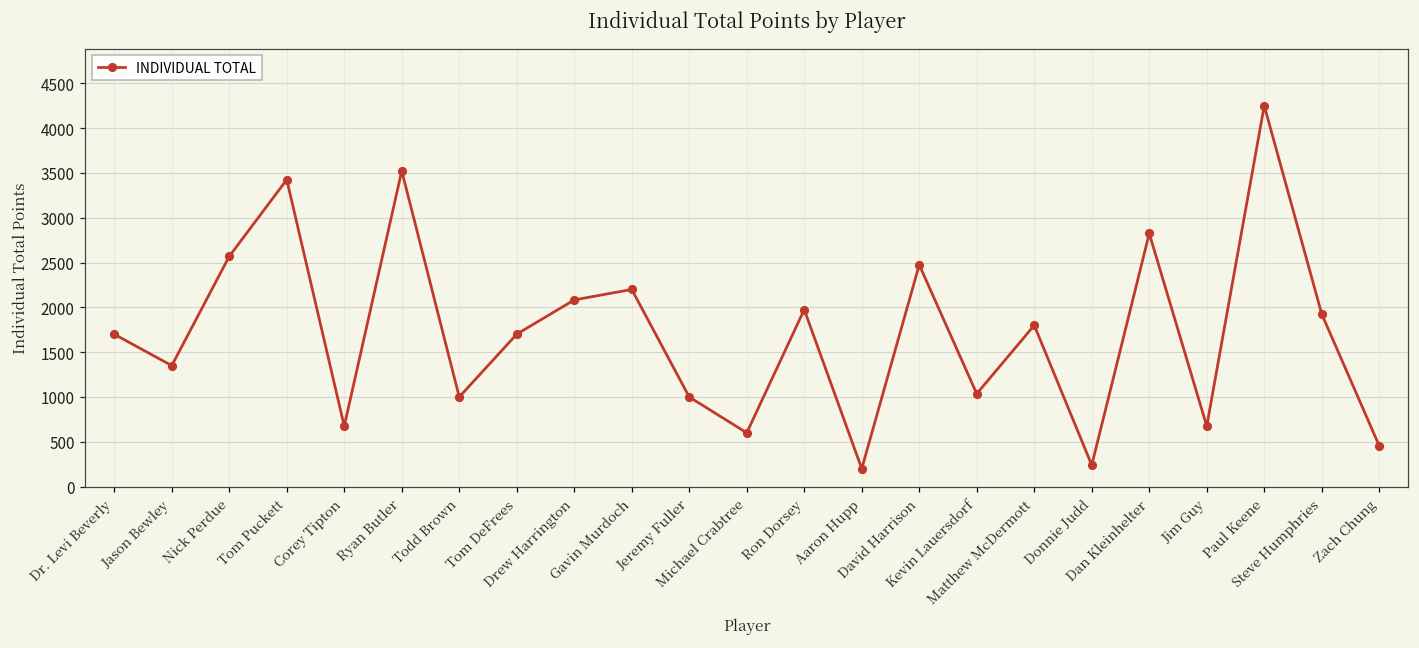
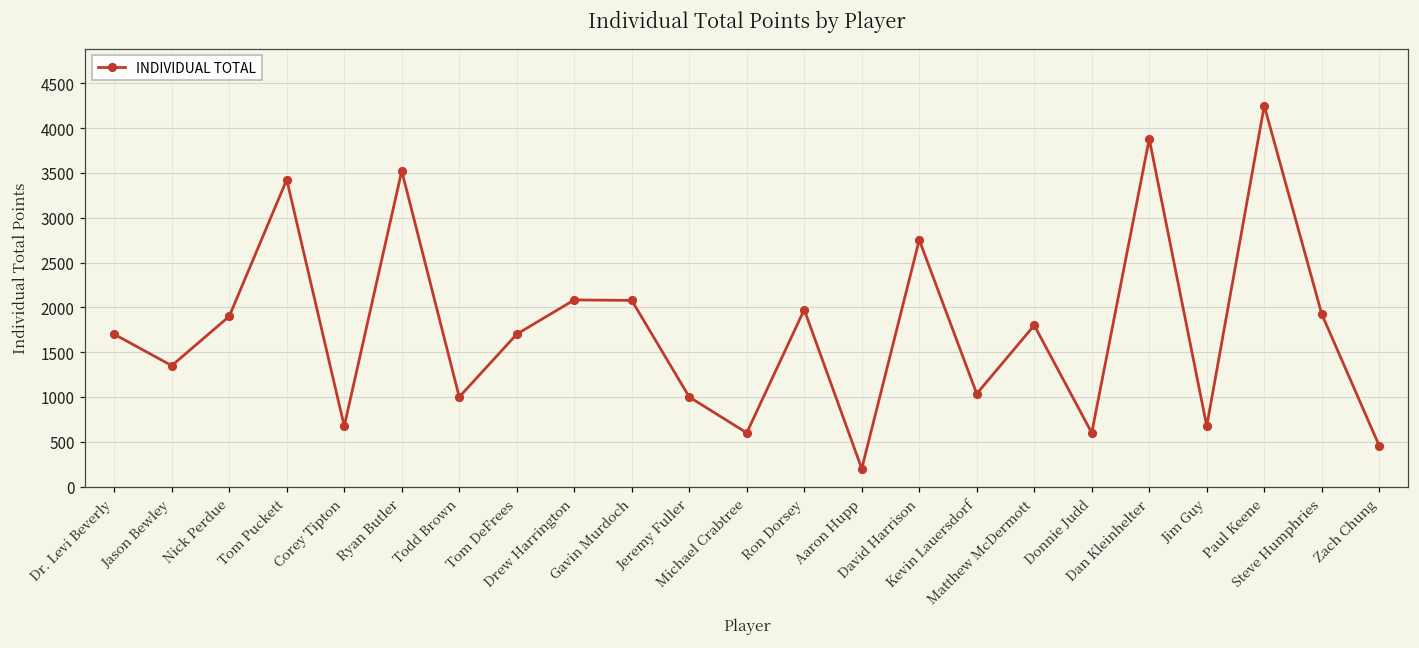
  {
    "Dr. Levi Beverly": 1700,
    "Jason Bewley": 1400,
-   "Nick Perdue": 2600,
+   "Nick Perdue": 1900,
    "Tom Puckett": 3400,
    "Corey Tipton": 700,
    "Ryan Butler": 3500,
    "Todd Brown": 1000,
    "Tom DeFrees": 1700,
    "Drew Harrington": 2100,
-   "Gavin Murdoch": 2200,
+   "Gavin Murdoch": 2100,
    "Jeremy Fuller": 1000,
    "Michael Crabtree": 600,
    "Ron Dorsey": 2000,
    "Aaron Hupp": 200,
-   "David Harrison": 2500,
+   "David Harrison": 2800,
    "Kevin Lauersdorf": 1000,
    "Matthew McDermott": 1800,
-   "Donnie Judd": 200,
-   "Dan Kleinhelter": 2800,
+   "Donnie Judd": 600,
+   "Dan Kleinhelter": 3900,
    "Jim Guy": 700,
    "Paul Keene": 4300,
    "Steve Humphries": 1900,
    "Zach Chung": 500
  }
